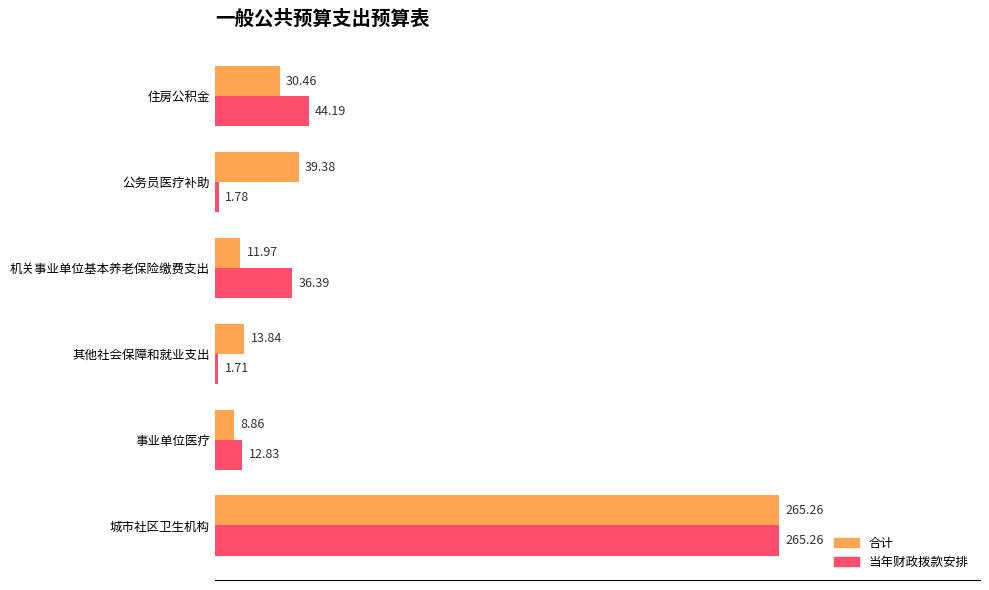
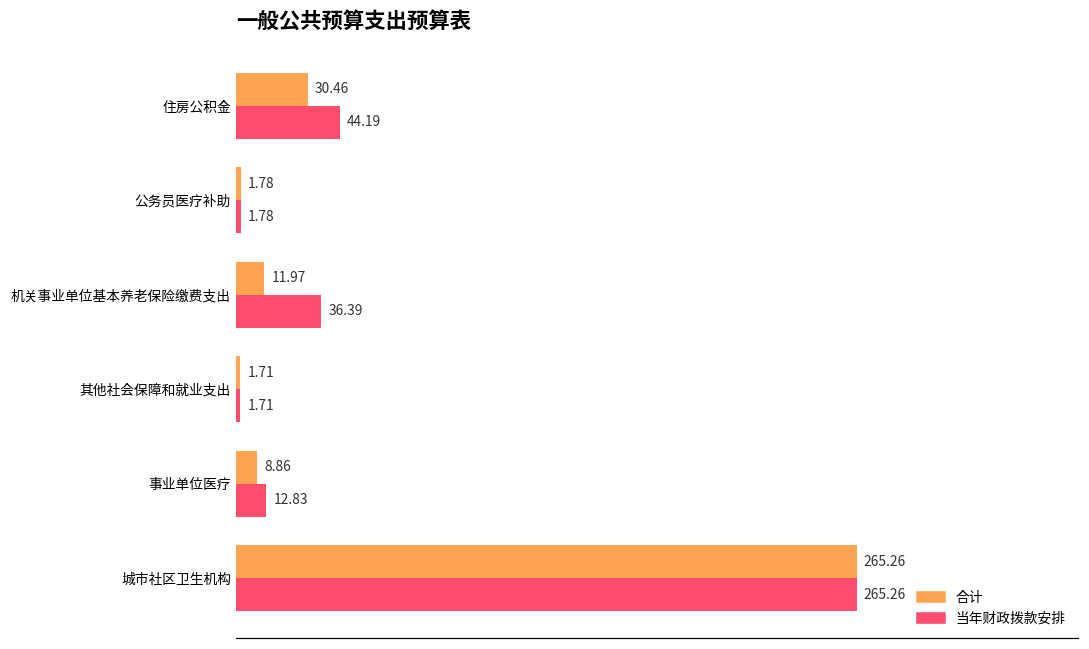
  {
    "合计": {
      "住房公积金": 30.46,
-     "公务员医疗补助": 39.38,
+     "公务员医疗补助": 1.78,
      "机关事业单位基本养老保险缴费支出": 11.97,
-     "其他社会保障和就业支出": 13.84,
+     "其他社会保障和就业支出": 1.71,
      "事业单位医疗": 8.86,
      "城市社区卫生机构": 265.26
    },
    "当年财政拨款安排": {
      "住房公积金": 44.19,
      "公务员医疗补助": 1.78,
      "机关事业单位基本养老保险缴费支出": 36.39,
      "其他社会保障和就业支出": 1.71,
      "事业单位医疗": 12.83,
      "城市社区卫生机构": 265.26
    }
  }
